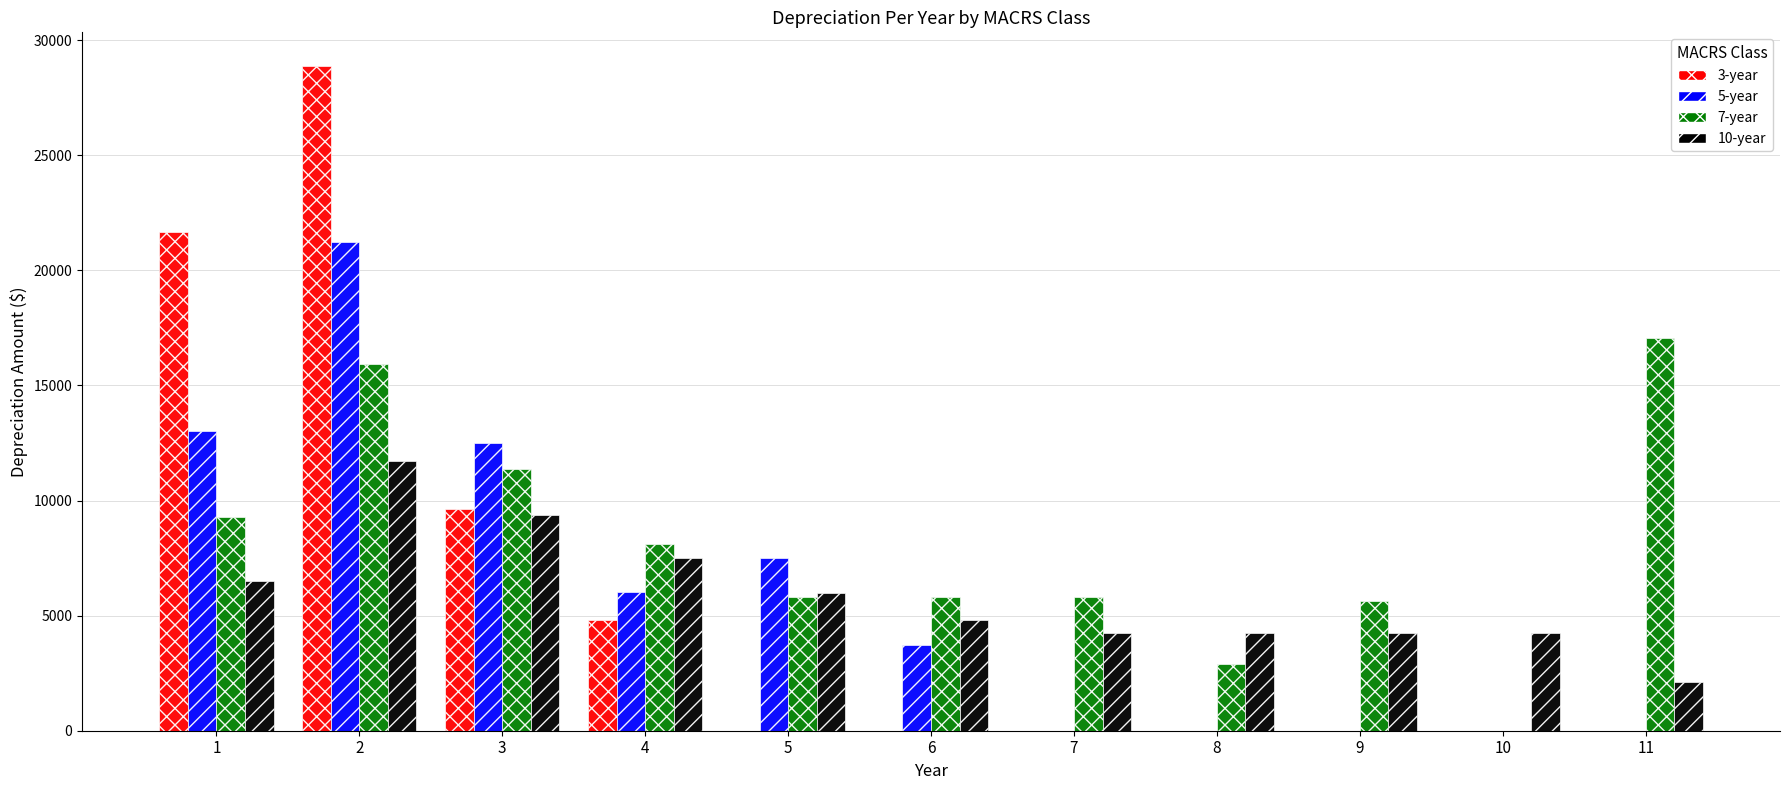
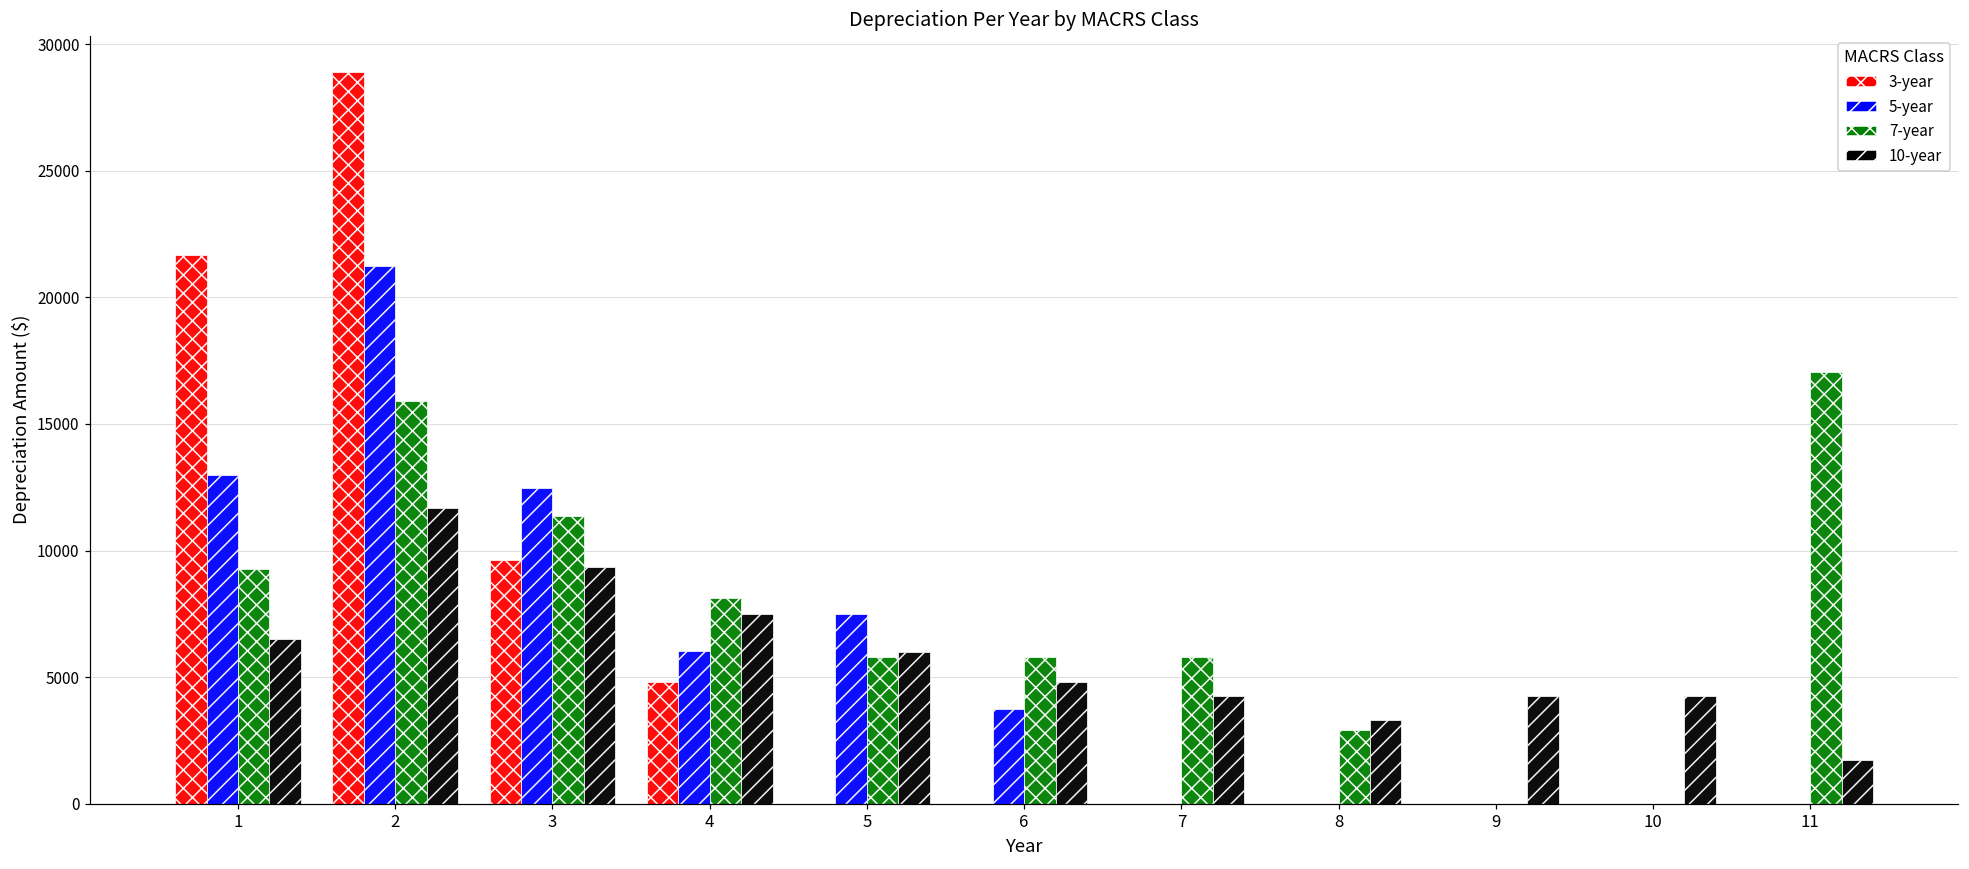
  {
    "3-year": {
      "1": 21700,
      "2": 28900,
      "3": 9600,
      "4": 4800,
      "5": 0,
      "6": 0,
      "7": 0,
      "8": 0,
      "9": 0,
      "10": 0,
      "11": 0
    },
    "5-year": {
      "1": 13000,
      "2": 21200,
      "3": 12500,
      "4": 6000,
      "5": 7500,
      "6": 3700,
      "7": 0,
      "8": 0,
      "9": 0,
      "10": 0,
      "11": 0
    },
    "7-year": {
      "1": 9300,
      "2": 15900,
      "3": 11400,
      "4": 8100,
      "5": 5800,
      "6": 5800,
      "7": 5800,
      "8": 2900,
-     "9": 5700,
+     "9": 0,
      "10": 0,
      "11": 17100
    },
    "10-year": {
      "1": 6500,
      "2": 11700,
      "3": 9400,
      "4": 7500,
      "5": 6000,
      "6": 4800,
      "7": 4300,
-     "8": 4300,
+     "8": 3300,
      "9": 4300,
      "10": 4300,
-     "11": 2100
+     "11": 1700
    }
  }
